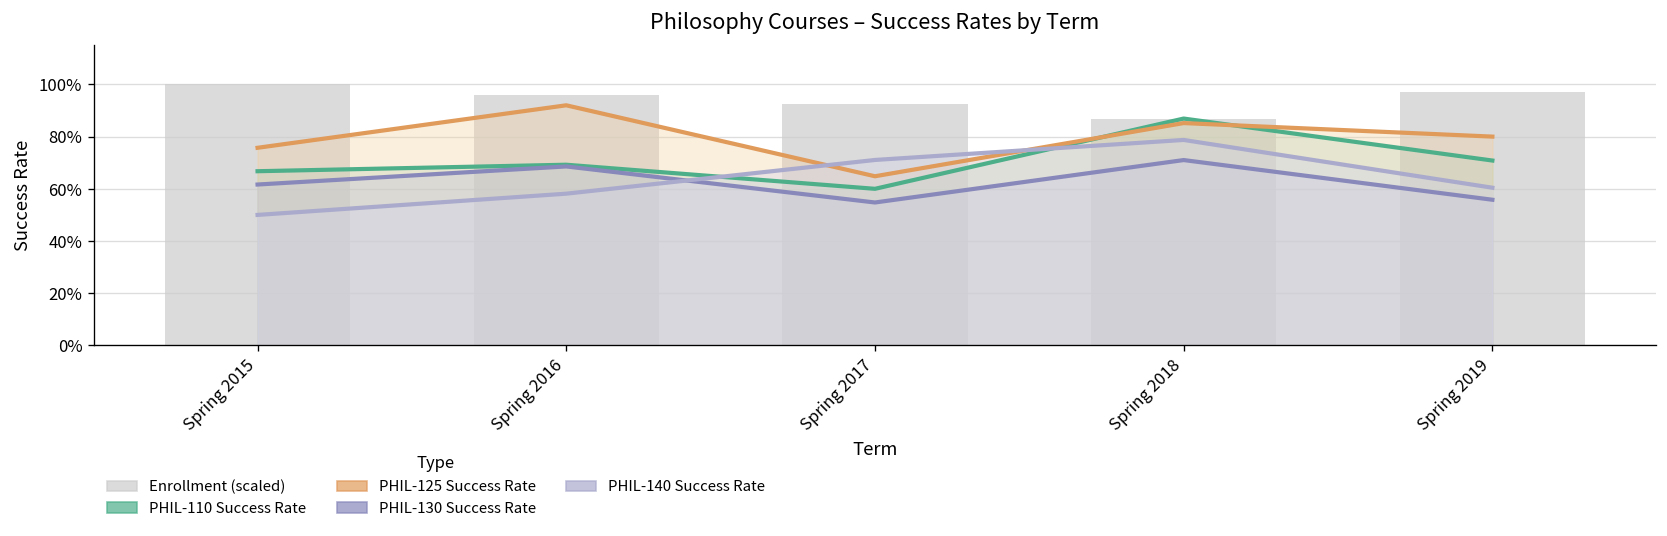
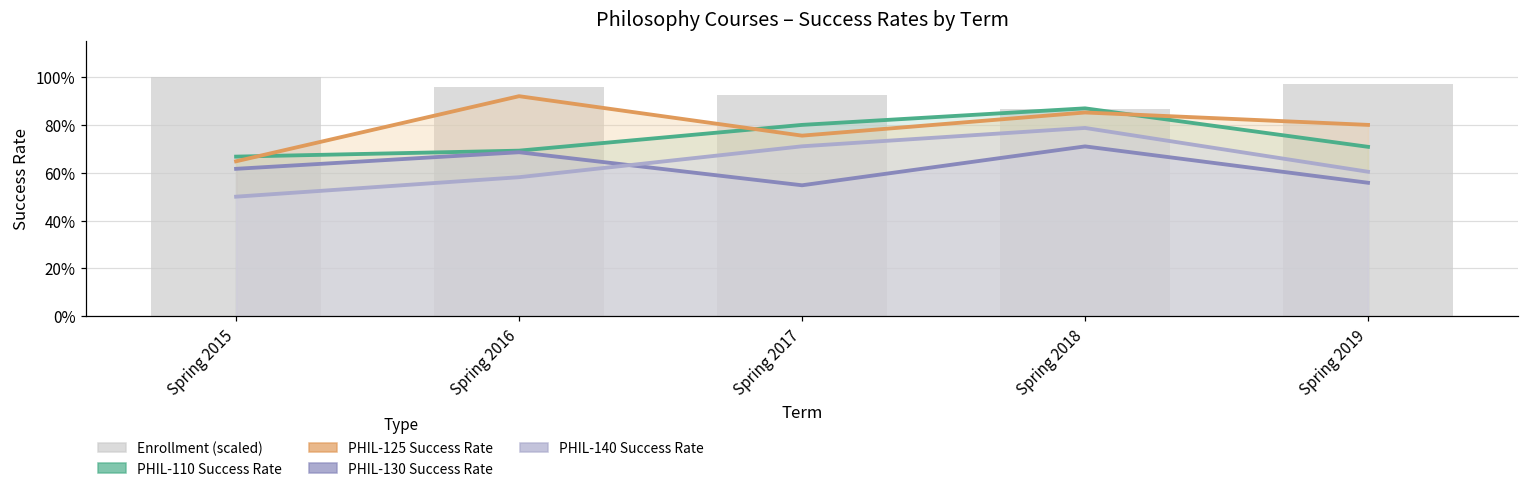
  {
    "PHIL-110 Success Rate": {
      "Spring 2015": "67%",
-     "Spring 2017": "60%",
+     "Spring 2017": "80%",
      "Spring 2018": "87%",
      "Spring 2019": "71%"
    },
    "PHIL-125 Success Rate": {
-     "Spring 2015": "76%",
+     "Spring 2015": "65%",
      "Spring 2016": "92%",
-     "Spring 2017": "65%",
+     "Spring 2017": "76%",
      "Spring 2018": "85%",
      "Spring 2019": "80%"
    }
  }
